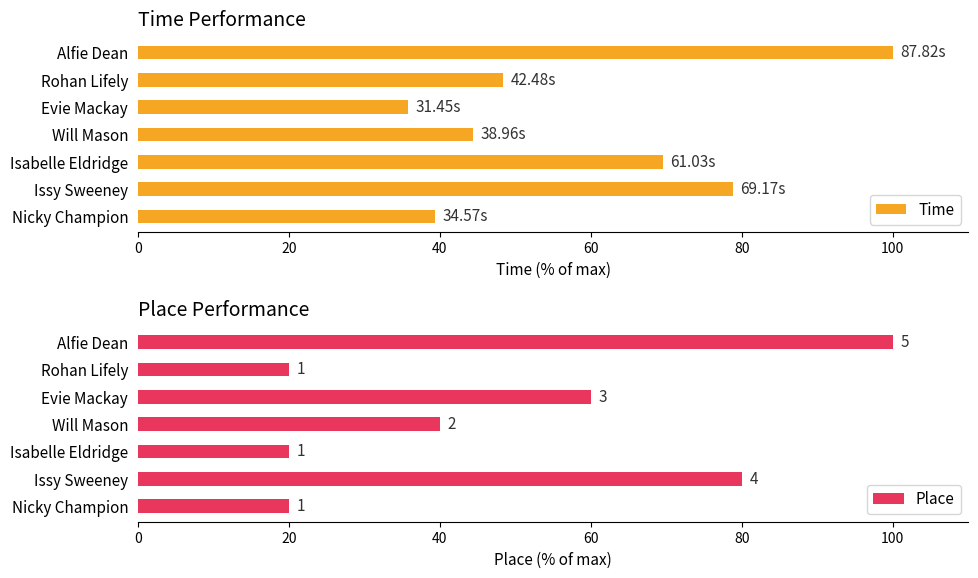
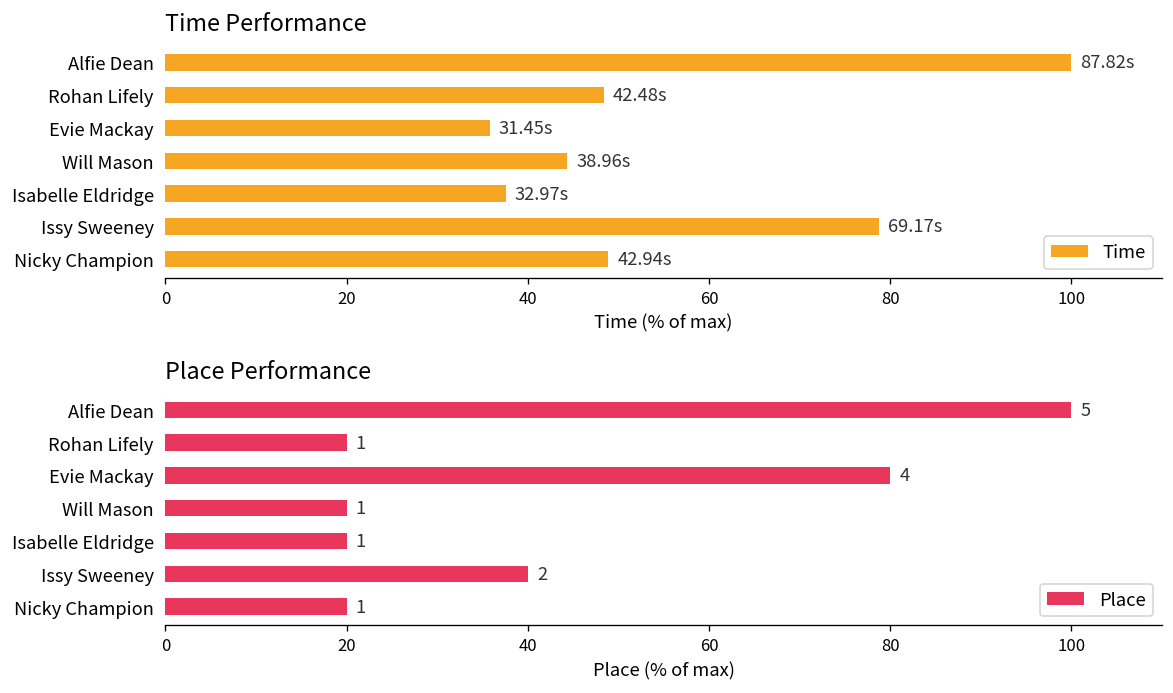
  {
    "Time Performance": {
-     "Isabelle Eldridge": "61.03s",
-     "Nicky Champion": "34.57s"
+     "Isabelle Eldridge": "32.97s",
+     "Nicky Champion": "42.94s"
    },
    "Place Performance": {
-     "Evie Mackay": "3",
-     "Will Mason": "2",
-     "Issy Sweeney": "4"
+     "Evie Mackay": "4",
+     "Will Mason": "1",
+     "Issy Sweeney": "2"
    }
  }
